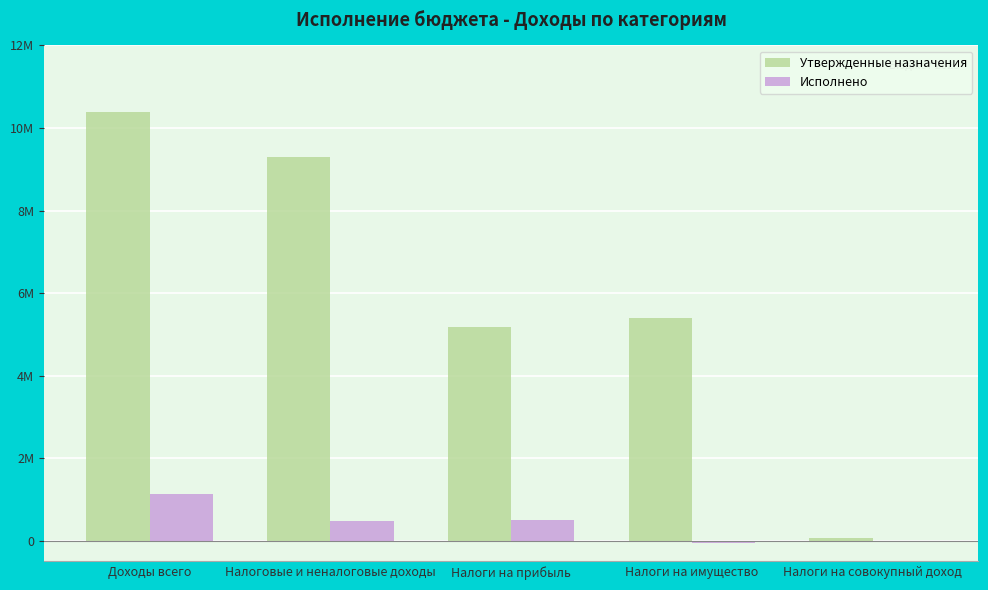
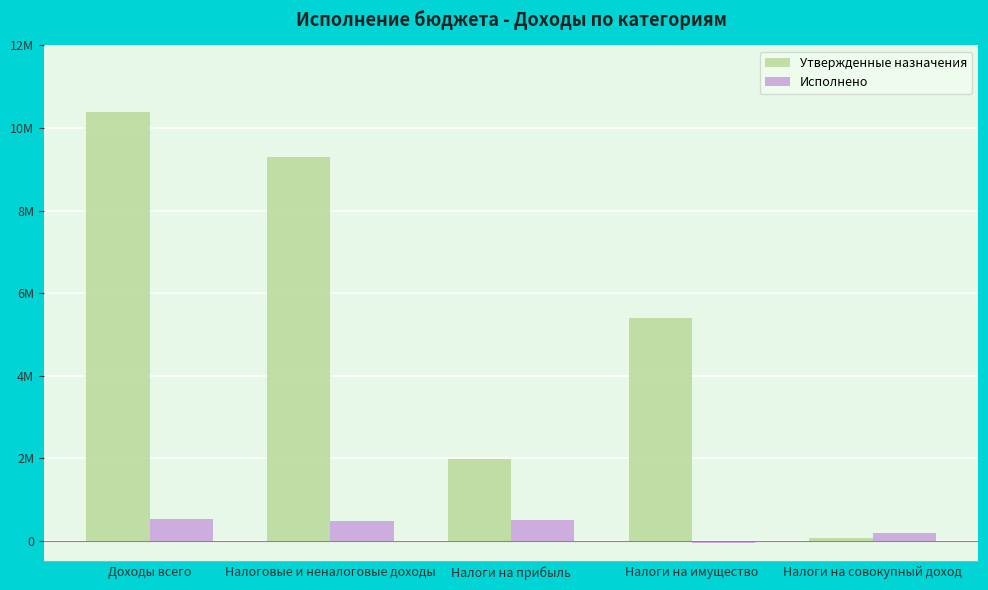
  {
    "Утвержденные назначения": {
      "Доходы всего": 10400000,
      "Налоговые и неналоговые доходы": 9300000,
-     "Налоги на прибыль": 5200000,
+     "Налоги на прибыль": 2000000,
      "Налоги на имущество": 5400000
    },
    "Исполнено": {
-     "Доходы всего": 1100000,
+     "Доходы всего": 500000,
      "Налоговые и неналоговые доходы": 500000,
      "Налоги на прибыль": 500000,
-     "Налоги на совокупный доход": 0
+     "Налоги на совокупный доход": 200000
    }
  }
